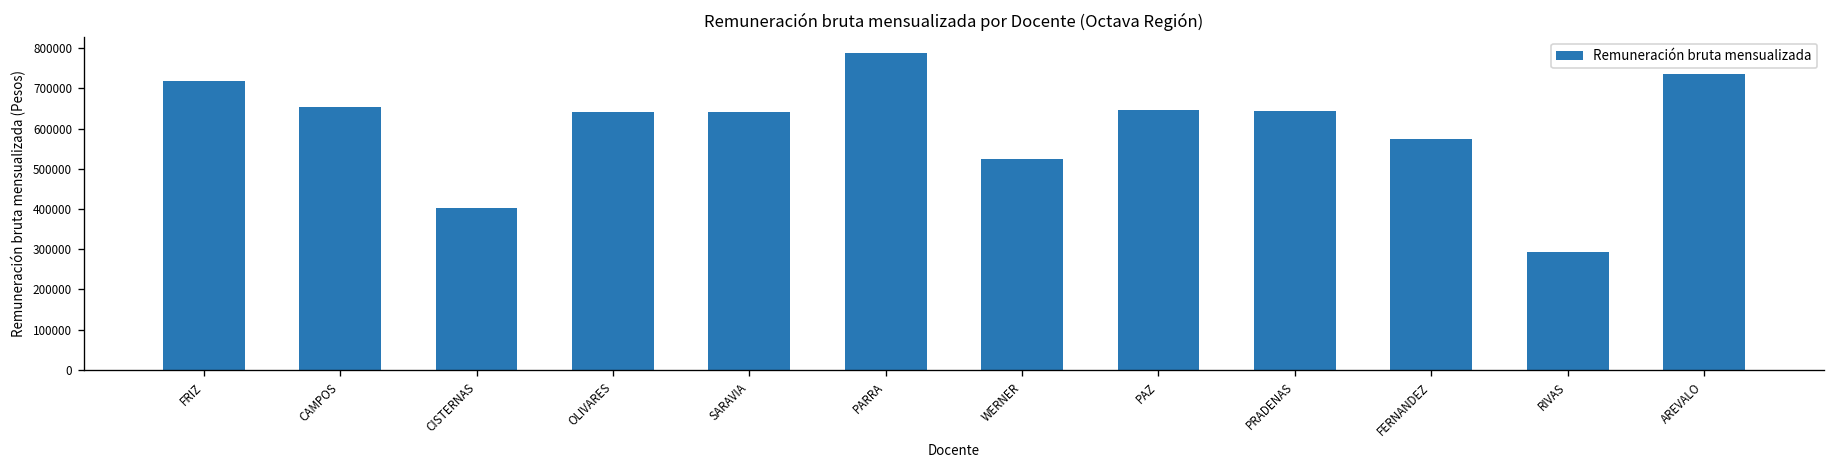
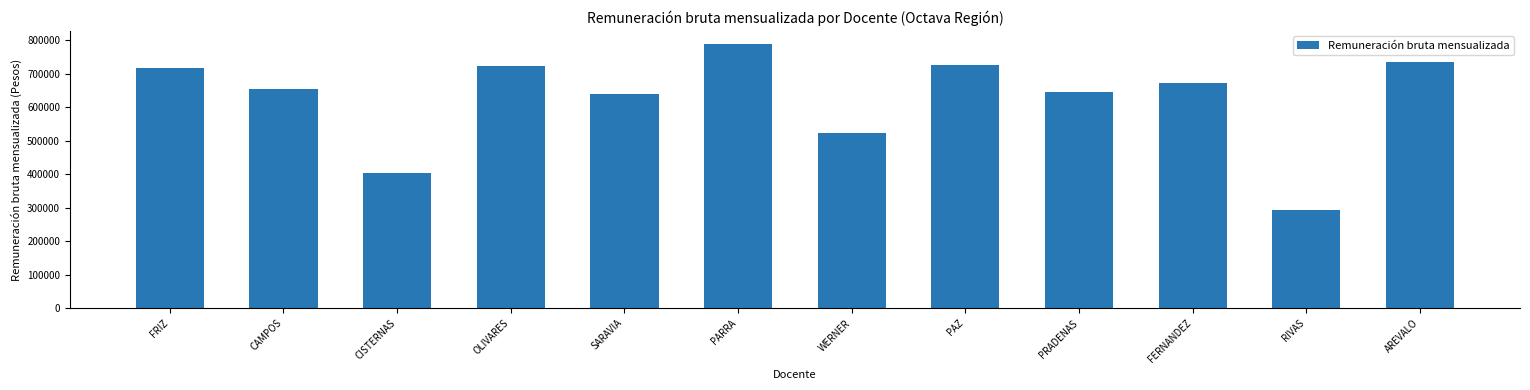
  {
    "FRIZ": 720000,
    "CAMPOS": 650000,
    "CISTERNAS": 400000,
-   "OLIVARES": 640000,
+   "OLIVARES": 720000,
    "SARAVIA": 640000,
    "PARRA": 790000,
    "WERNER": 520000,
-   "PAZ": 650000,
+   "PAZ": 720000,
    "PRADENAS": 640000,
-   "FERNANDEZ": 570000,
+   "FERNANDEZ": 670000,
    "RIVAS": 290000,
    "AREVALO": 740000
  }
